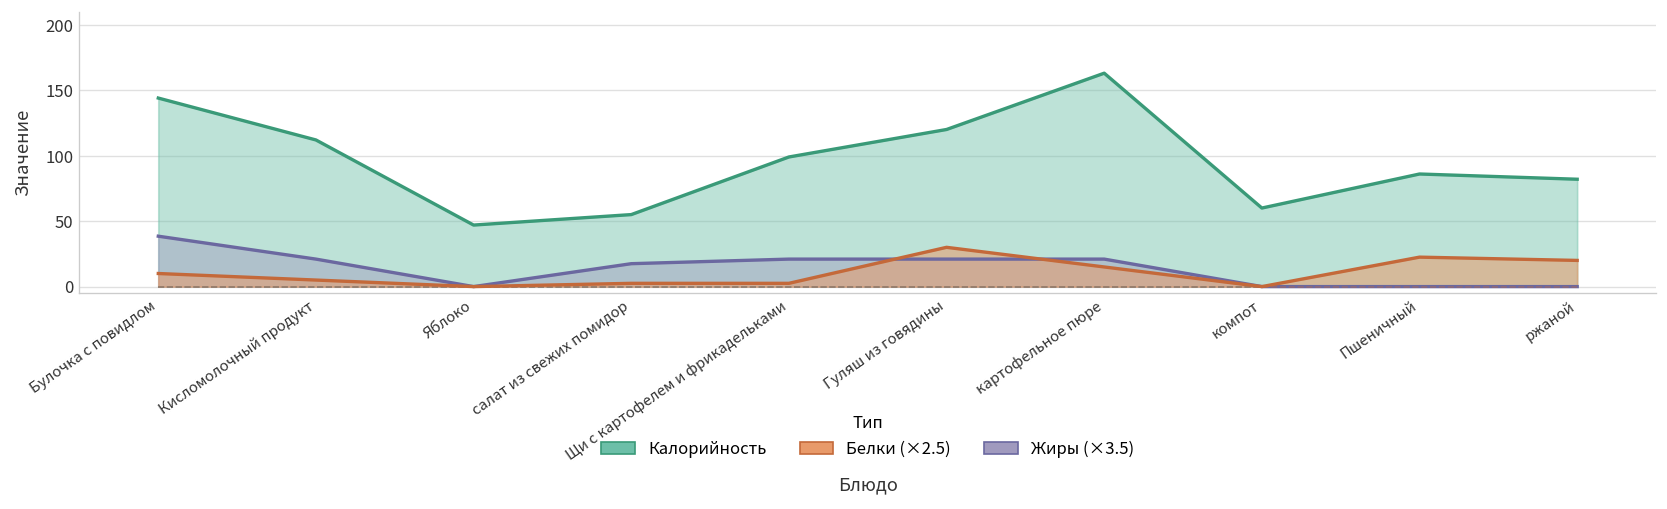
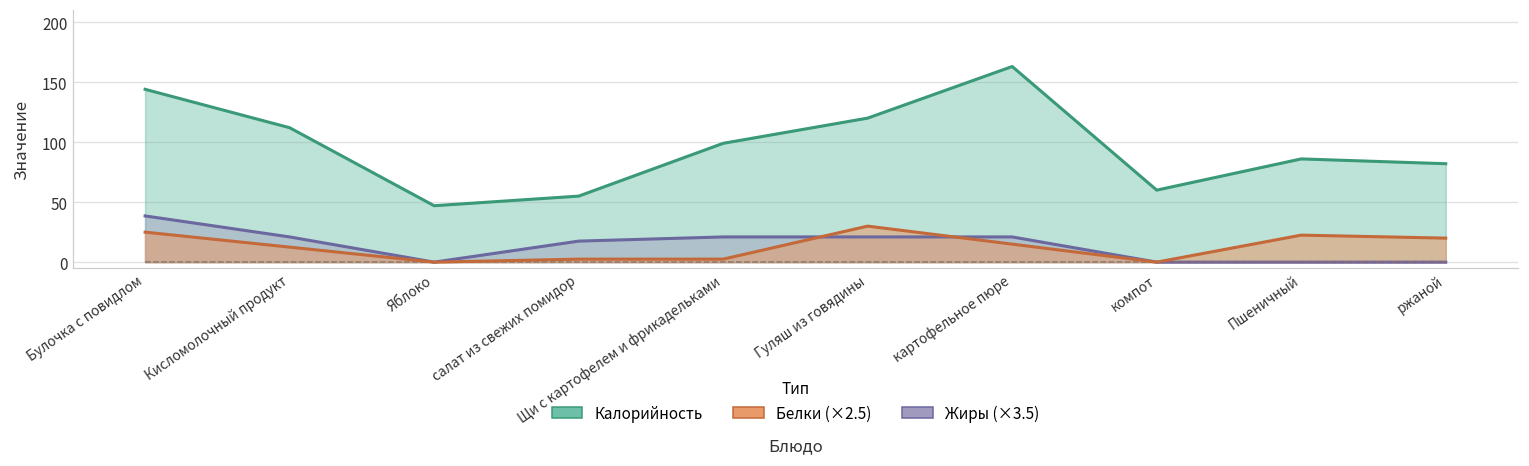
  {
    "Белки (×2.5)": {
-     "Булочка с повидлом": 10,
-     "Кисломолочный продукт": 5,
+     "Булочка с повидлом": 25,
+     "Кисломолочный продукт": 13,
      "салат из свежих помидор": 3,
      "Щи с картофелем и фрикадельками": 3,
      "Гуляш из говядины": 30,
      "картофельное пюре": 15,
      "Пшеничный": 23,
      "ржаной": 20
    }
  }
